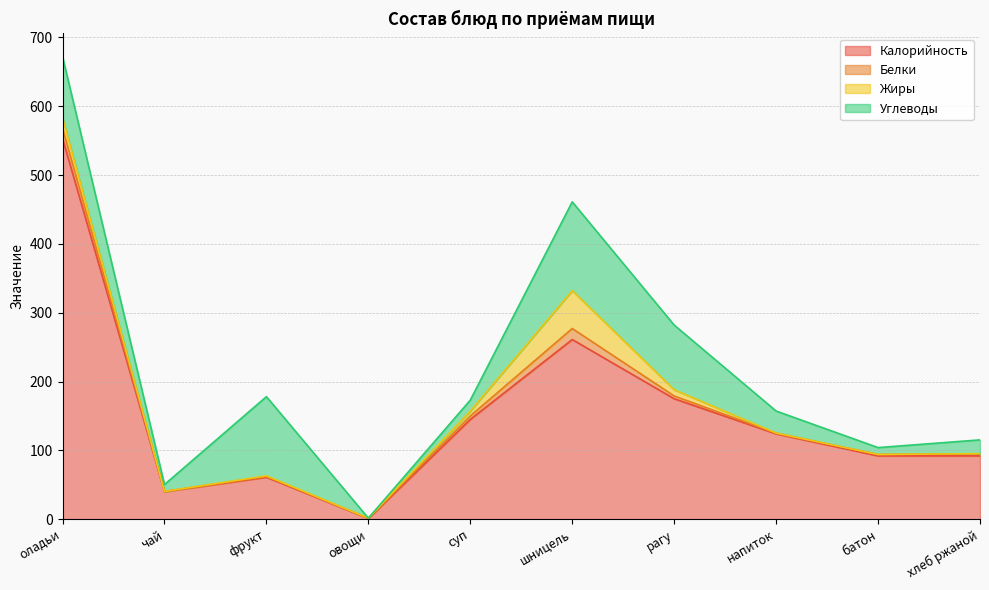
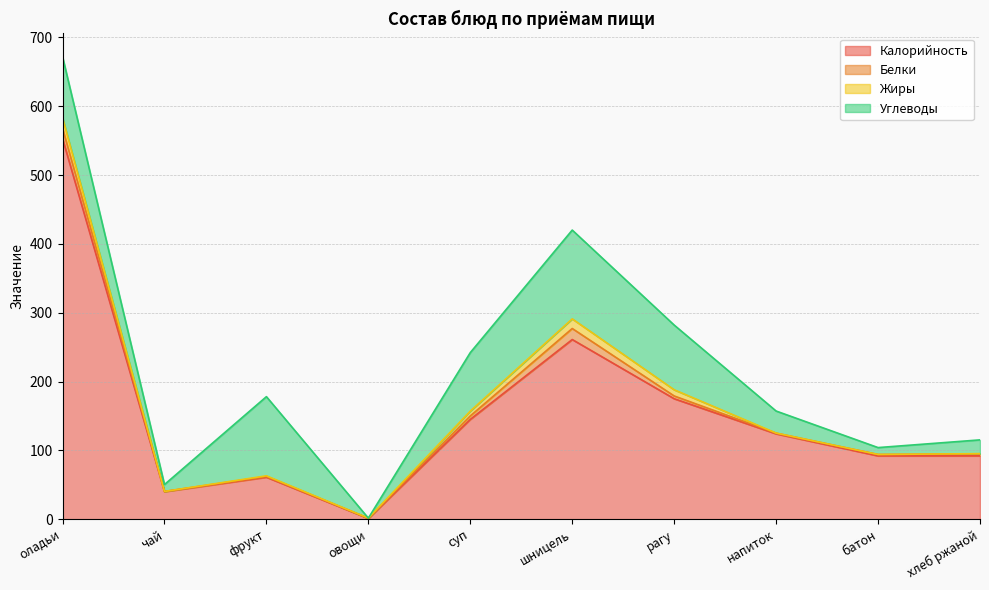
  {
    "Жиры": {
      "оладьи": 20,
      "суп": 10,
-     "шницель": 60,
+     "шницель": 10,
      "рагу": 10
    },
    "Углеводы": {
      "оладьи": 90,
      "чай": 10,
      "фрукт": 120,
-     "суп": 20,
+     "суп": 90,
      "шницель": 130,
      "рагу": 90,
      "напиток": 30,
      "батон": 10,
      "хлеб ржаной": 20
    }
  }
